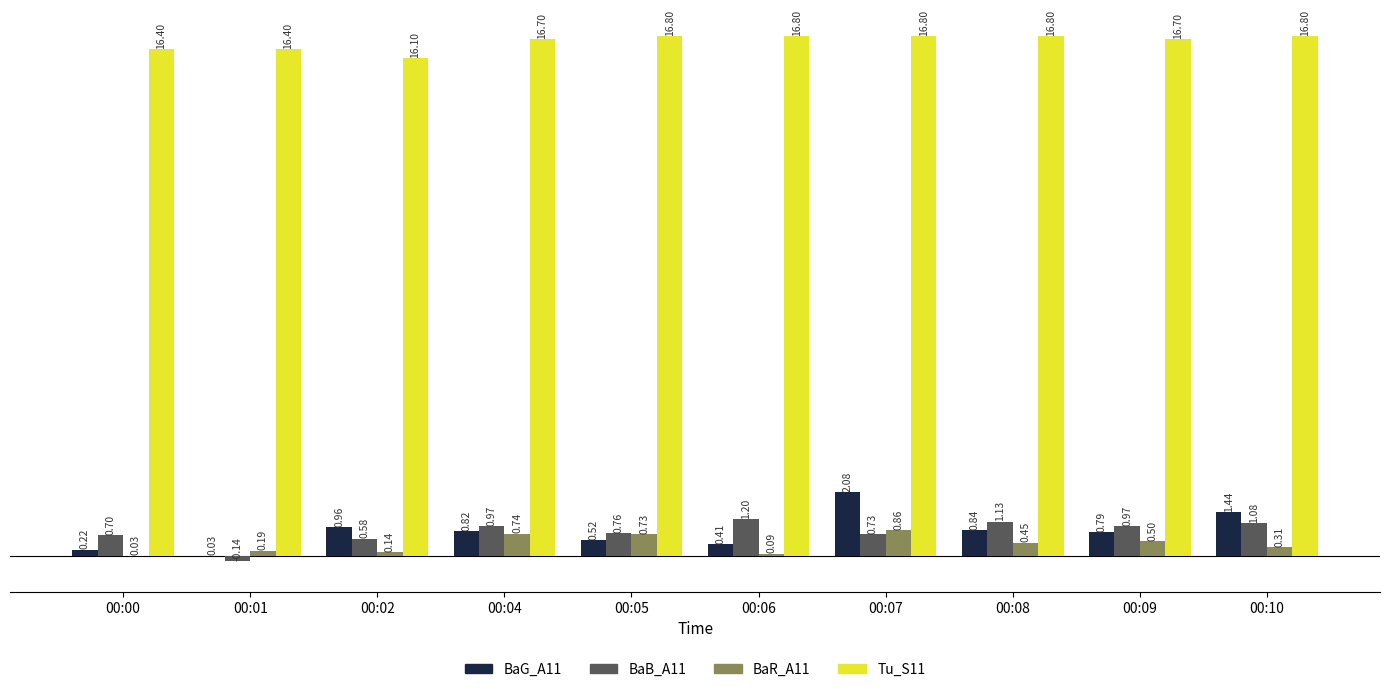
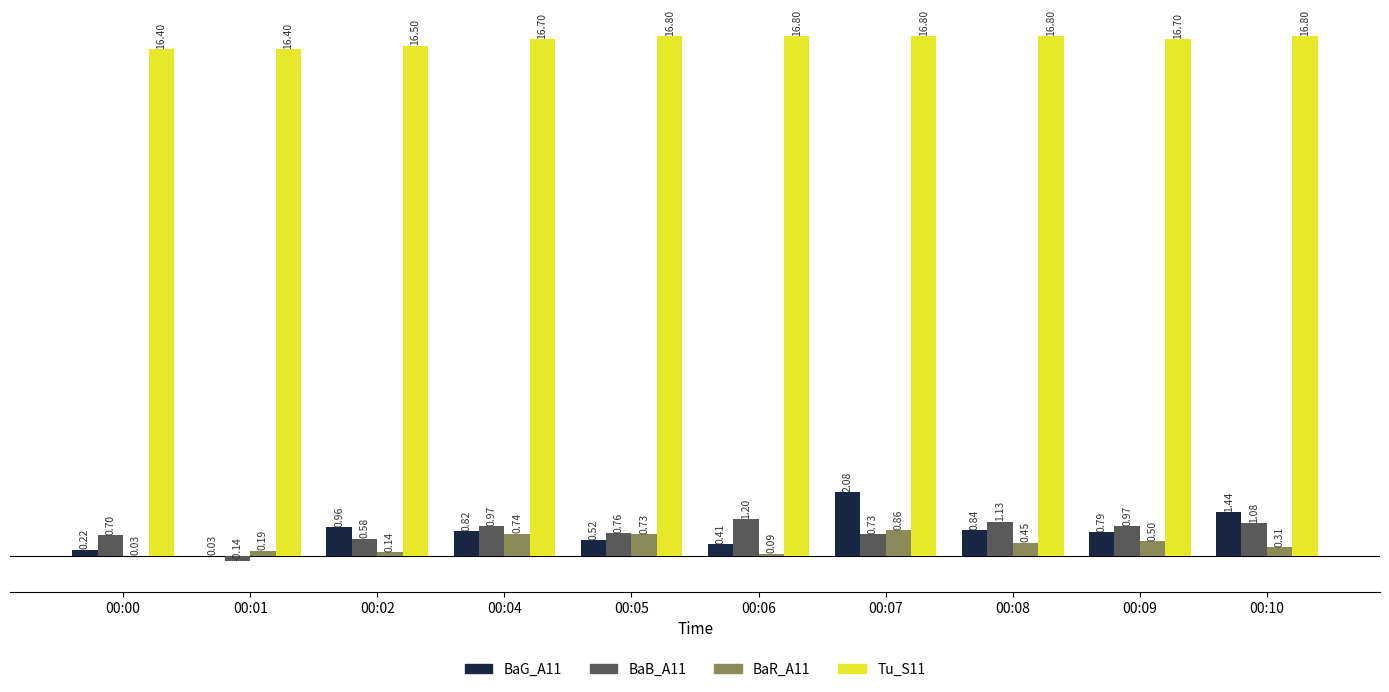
  {
    "BaG_A11": {
      "00:00": 0.22,
      "00:01": 0.03,
      "00:02": 0.96,
      "00:04": 0.82,
      "00:05": 0.52,
      "00:06": 0.41,
      "00:07": 2.08,
      "00:08": 0.84,
      "00:09": 0.79,
      "00:10": 1.44
    },
    "BaB_A11": {
      "00:00": 0.70,
      "00:01": -0.14,
      "00:02": 0.58,
      "00:04": 0.97,
      "00:05": 0.76,
      "00:06": 1.20,
      "00:07": 0.73,
      "00:08": 1.13,
      "00:09": 0.97,
      "00:10": 1.08
    },
    "BaR_A11": {
      "00:00": 0.03,
      "00:01": 0.19,
      "00:02": 0.14,
      "00:04": 0.74,
      "00:05": 0.73,
      "00:06": 0.09,
      "00:07": 0.86,
      "00:08": 0.45,
      "00:09": 0.50,
      "00:10": 0.31
    },
    "Tu_S11": {
      "00:00": 16.40,
      "00:01": 16.40,
-     "00:02": 16.10,
+     "00:02": 16.50,
      "00:04": 16.70,
      "00:05": 16.80,
      "00:06": 16.80,
      "00:07": 16.80,
      "00:08": 16.80,
      "00:09": 16.70,
      "00:10": 16.80
    }
  }
